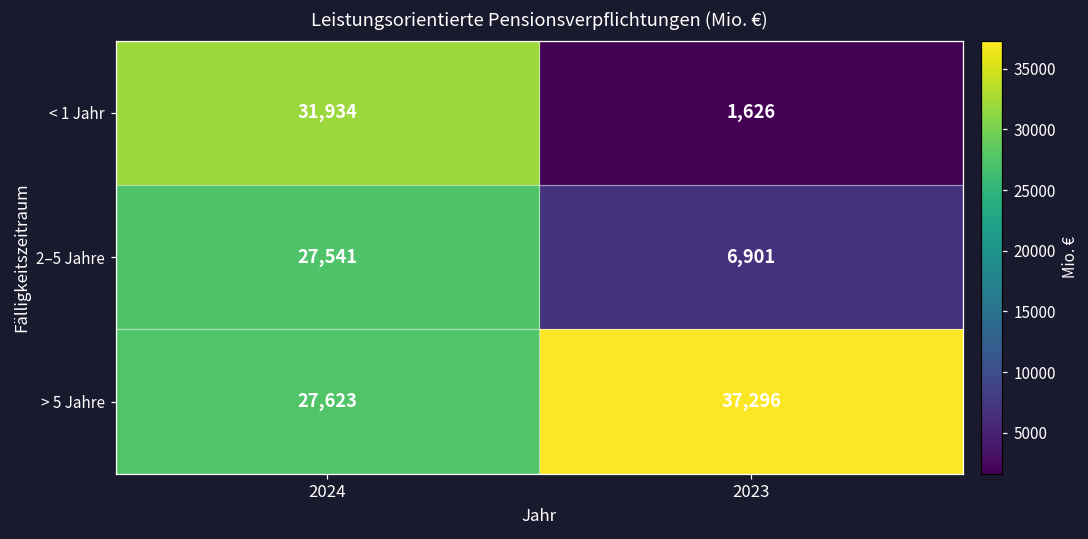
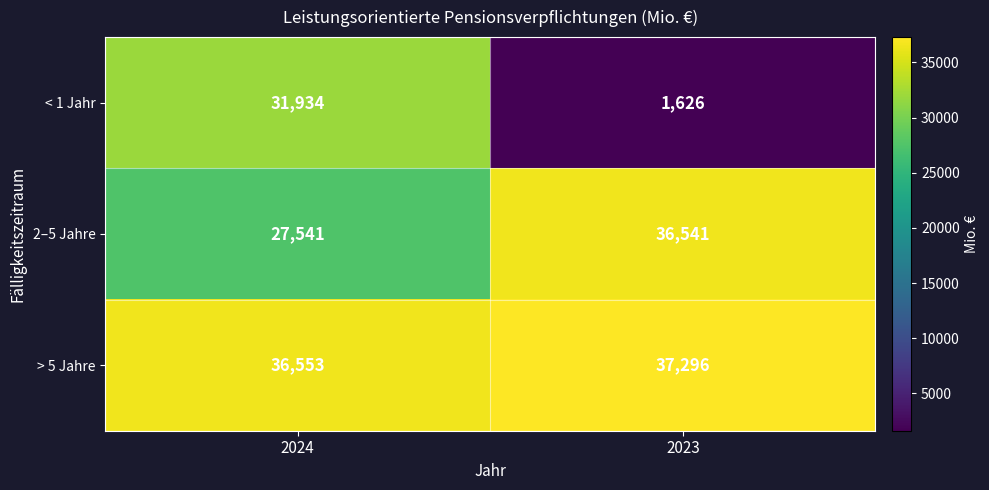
  {
    "< 1 Jahr": {
      "2024": "31,934",
      "2023": "1,626"
    },
    "2–5 Jahre": {
      "2024": "27,541",
-     "2023": "6,901"
+     "2023": "36,541"
    },
    "> 5 Jahre": {
-     "2024": "27,623",
+     "2024": "36,553",
      "2023": "37,296"
    }
  }
